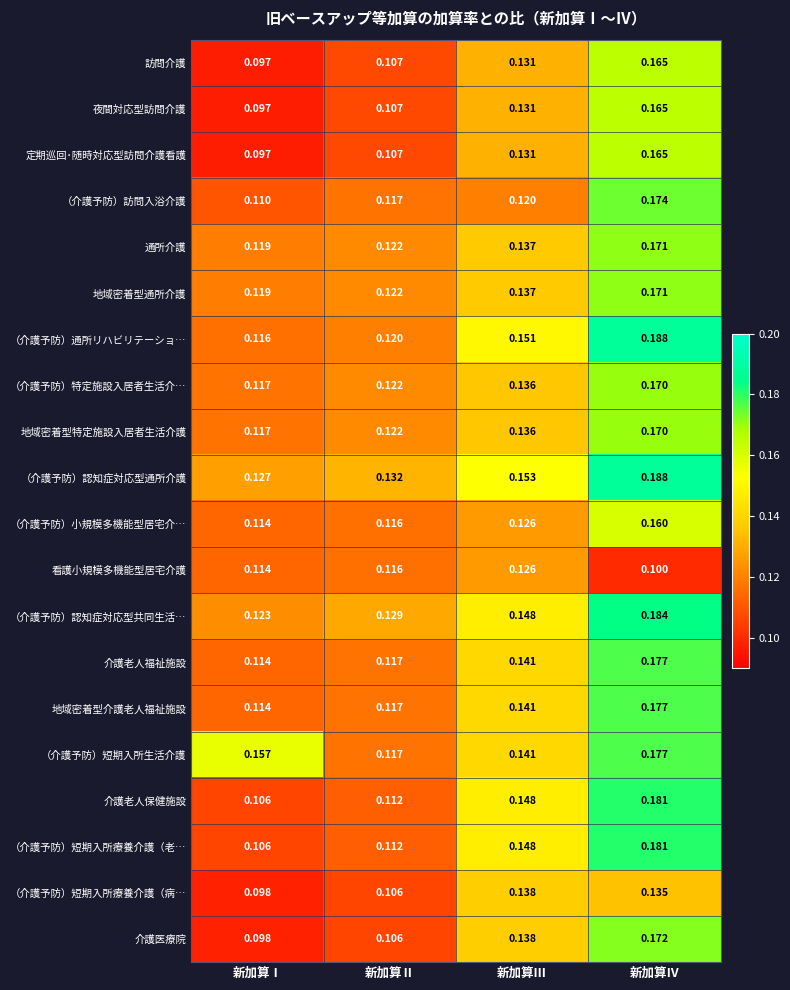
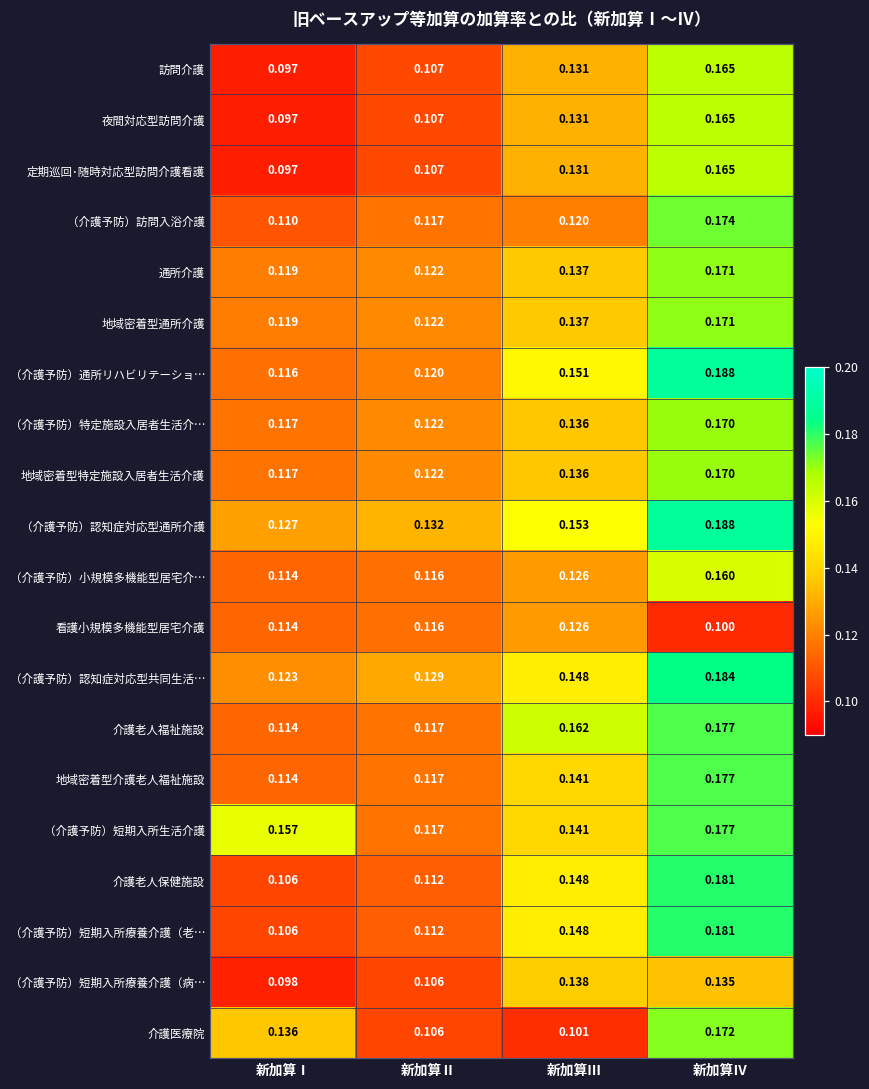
  {
    "訪問介護": {
      "新加算Ⅰ": 0.097,
      "新加算Ⅱ": 0.107,
      "新加算Ⅲ": 0.131,
      "新加算Ⅳ": 0.165
    },
    "夜間対応型訪問介護": {
      "新加算Ⅰ": 0.097,
      "新加算Ⅱ": 0.107,
      "新加算Ⅲ": 0.131,
      "新加算Ⅳ": 0.165
    },
    "定期巡回･随時対応型訪問介護看護": {
      "新加算Ⅰ": 0.097,
      "新加算Ⅱ": 0.107,
      "新加算Ⅲ": 0.131,
      "新加算Ⅳ": 0.165
    },
    "（介護予防）訪問入浴介護": {
      "新加算Ⅰ": 0.110,
      "新加算Ⅱ": 0.117,
      "新加算Ⅲ": 0.120,
      "新加算Ⅳ": 0.174
    },
    "通所介護": {
      "新加算Ⅰ": 0.119,
      "新加算Ⅱ": 0.122,
      "新加算Ⅲ": 0.137,
      "新加算Ⅳ": 0.171
    },
    "地域密着型通所介護": {
      "新加算Ⅰ": 0.119,
      "新加算Ⅱ": 0.122,
      "新加算Ⅲ": 0.137,
      "新加算Ⅳ": 0.171
    },
    "（介護予防）通所リハビリテーショ…": {
      "新加算Ⅰ": 0.116,
      "新加算Ⅱ": 0.120,
      "新加算Ⅲ": 0.151,
      "新加算Ⅳ": 0.188
    },
    "（介護予防）特定施設入居者生活介…": {
      "新加算Ⅰ": 0.117,
      "新加算Ⅱ": 0.122,
      "新加算Ⅲ": 0.136,
      "新加算Ⅳ": 0.170
    },
    "地域密着型特定施設入居者生活介護": {
      "新加算Ⅰ": 0.117,
      "新加算Ⅱ": 0.122,
      "新加算Ⅲ": 0.136,
      "新加算Ⅳ": 0.170
    },
    "（介護予防）認知症対応型通所介護": {
      "新加算Ⅰ": 0.127,
      "新加算Ⅱ": 0.132,
      "新加算Ⅲ": 0.153,
      "新加算Ⅳ": 0.188
    },
    "（介護予防）小規模多機能型居宅介…": {
      "新加算Ⅰ": 0.114,
      "新加算Ⅱ": 0.116,
      "新加算Ⅲ": 0.126,
      "新加算Ⅳ": 0.160
    },
    "看護小規模多機能型居宅介護": {
      "新加算Ⅰ": 0.114,
      "新加算Ⅱ": 0.116,
      "新加算Ⅲ": 0.126,
      "新加算Ⅳ": 0.100
    },
    "（介護予防）認知症対応型共同生活…": {
      "新加算Ⅰ": 0.123,
      "新加算Ⅱ": 0.129,
      "新加算Ⅲ": 0.148,
      "新加算Ⅳ": 0.184
    },
    "介護老人福祉施設": {
      "新加算Ⅰ": 0.114,
      "新加算Ⅱ": 0.117,
-     "新加算Ⅲ": 0.141,
+     "新加算Ⅲ": 0.162,
      "新加算Ⅳ": 0.177
    },
    "地域密着型介護老人福祉施設": {
      "新加算Ⅰ": 0.114,
      "新加算Ⅱ": 0.117,
      "新加算Ⅲ": 0.141,
      "新加算Ⅳ": 0.177
    },
    "（介護予防）短期入所生活介護": {
      "新加算Ⅰ": 0.157,
      "新加算Ⅱ": 0.117,
      "新加算Ⅲ": 0.141,
      "新加算Ⅳ": 0.177
    },
    "介護老人保健施設": {
      "新加算Ⅰ": 0.106,
      "新加算Ⅱ": 0.112,
      "新加算Ⅲ": 0.148,
      "新加算Ⅳ": 0.181
    },
    "（介護予防）短期入所療養介護（老…": {
      "新加算Ⅰ": 0.106,
      "新加算Ⅱ": 0.112,
      "新加算Ⅲ": 0.148,
      "新加算Ⅳ": 0.181
    },
    "（介護予防）短期入所療養介護（病…": {
      "新加算Ⅰ": 0.098,
      "新加算Ⅱ": 0.106,
      "新加算Ⅲ": 0.138,
      "新加算Ⅳ": 0.135
    },
    "介護医療院": {
-     "新加算Ⅰ": 0.098,
+     "新加算Ⅰ": 0.136,
      "新加算Ⅱ": 0.106,
-     "新加算Ⅲ": 0.138,
+     "新加算Ⅲ": 0.101,
      "新加算Ⅳ": 0.172
    }
  }
